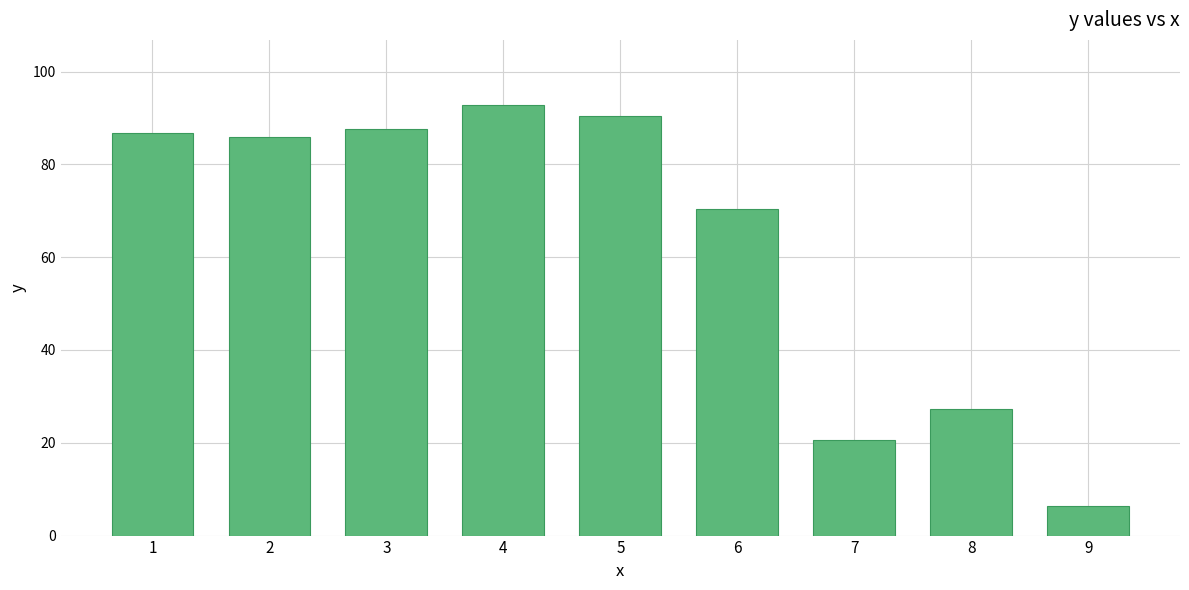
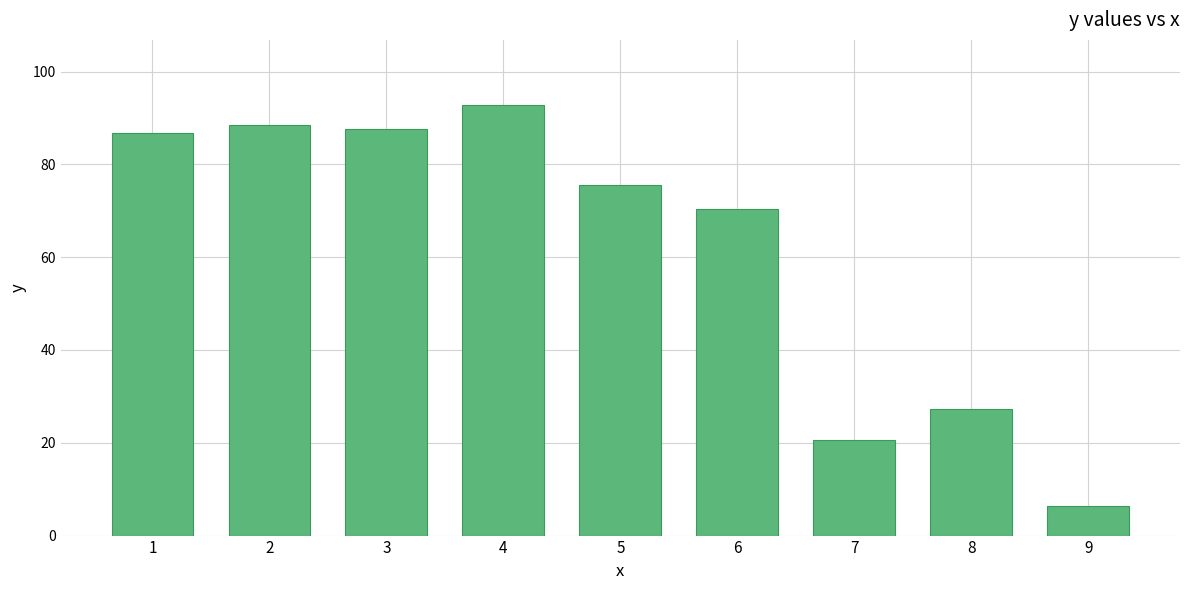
  {
    "1": 87,
-   "2": 86,
+   "2": 89,
    "3": 88,
    "4": 93,
-   "5": 90,
+   "5": 75,
    "6": 70,
    "7": 21,
    "8": 27,
    "9": 6
  }
